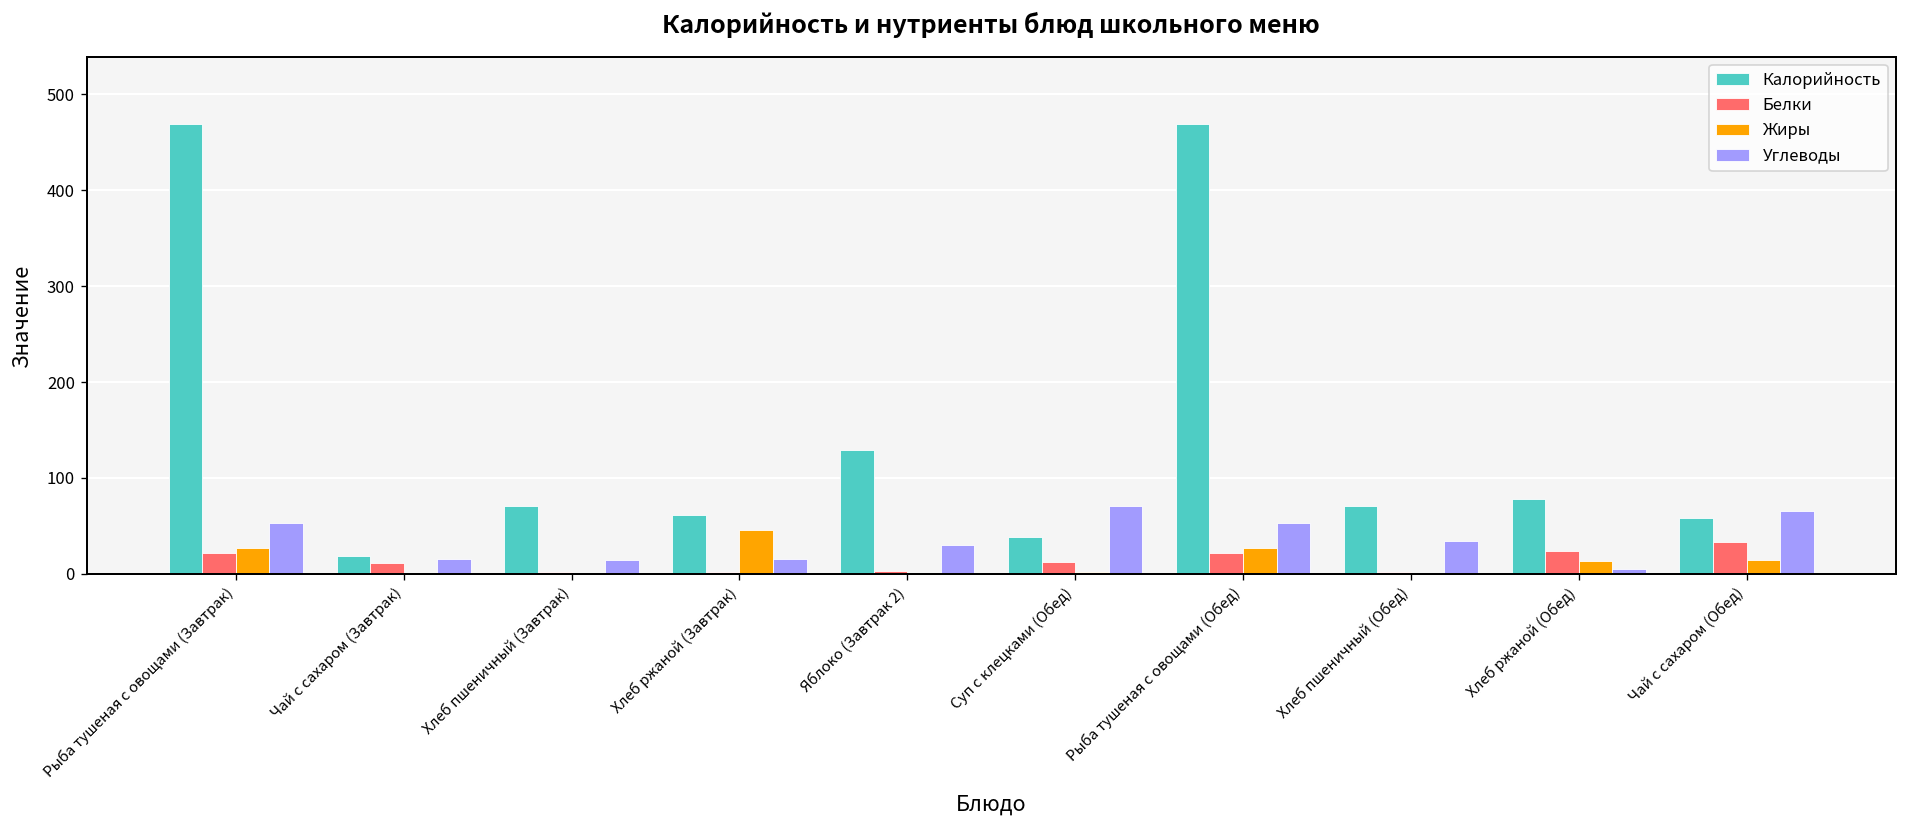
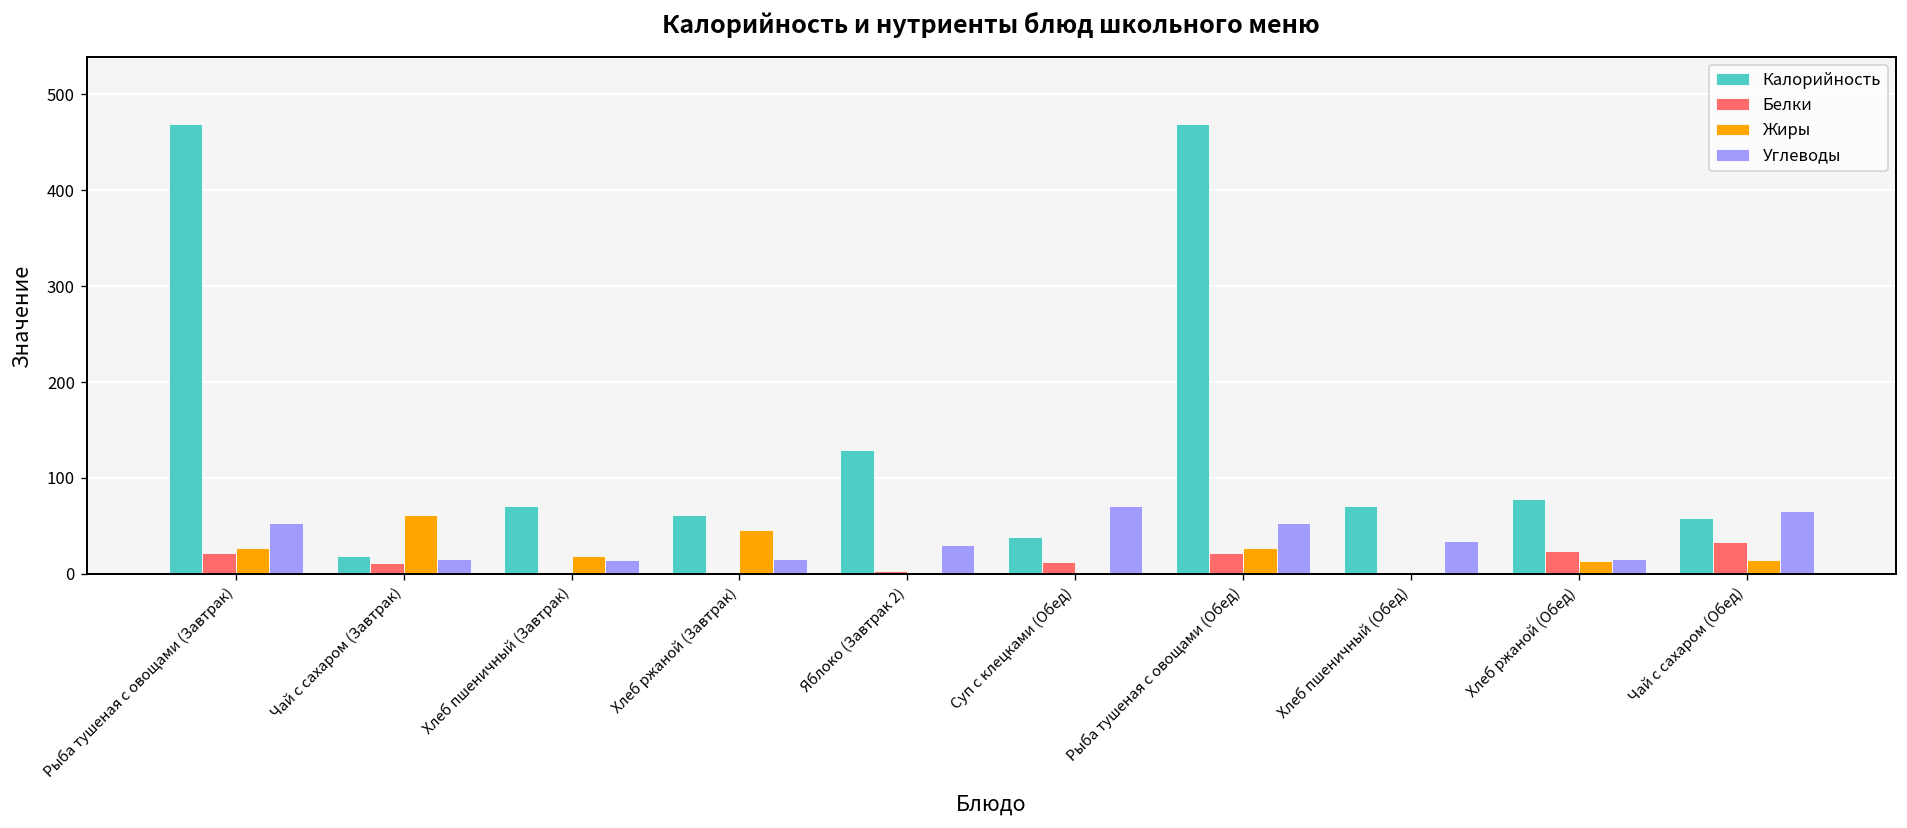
  {
    "Калорийность": {
      "Рыба тушеная с овощами (Завтрак)": 470,
      "Чай с сахаром (Завтрак)": 20,
      "Хлеб пшеничный (Завтрак)": 70,
      "Хлеб ржаной (Завтрак)": 60,
      "Яблоко (Завтрак 2)": 130,
      "Суп с клецками (Обед)": 40,
      "Рыба тушеная с овощами (Обед)": 470,
      "Хлеб пшеничный (Обед)": 70,
      "Хлеб ржаной (Обед)": 80,
      "Чай с сахаром (Обед)": 60
    },
    "Белки": {
      "Рыба тушеная с овощами (Завтрак)": 20,
      "Чай с сахаром (Завтрак)": 10,
      "Суп с клецками (Обед)": 10,
      "Рыба тушеная с овощами (Обед)": 20,
      "Хлеб ржаной (Обед)": 20,
      "Чай с сахаром (Обед)": 30
    },
    "Жиры": {
      "Рыба тушеная с овощами (Завтрак)": 30,
-     "Чай с сахаром (Завтрак)": 0,
-     "Хлеб пшеничный (Завтрак)": 0,
+     "Чай с сахаром (Завтрак)": 60,
+     "Хлеб пшеничный (Завтрак)": 20,
      "Хлеб ржаной (Завтрак)": 50,
      "Яблоко (Завтрак 2)": 0,
      "Рыба тушеная с овощами (Обед)": 30,
      "Хлеб пшеничный (Обед)": 0,
      "Хлеб ржаной (Обед)": 10,
      "Чай с сахаром (Обед)": 10
    },
    "Углеводы": {
      "Рыба тушеная с овощами (Завтрак)": 50,
      "Чай с сахаром (Завтрак)": 20,
      "Хлеб пшеничный (Завтрак)": 10,
      "Хлеб ржаной (Завтрак)": 20,
      "Яблоко (Завтрак 2)": 30,
      "Суп с клецками (Обед)": 70,
      "Рыба тушеная с овощами (Обед)": 50,
      "Хлеб пшеничный (Обед)": 30,
-     "Хлеб ржаной (Обед)": 10,
+     "Хлеб ржаной (Обед)": 20,
      "Чай с сахаром (Обед)": 70
    }
  }
